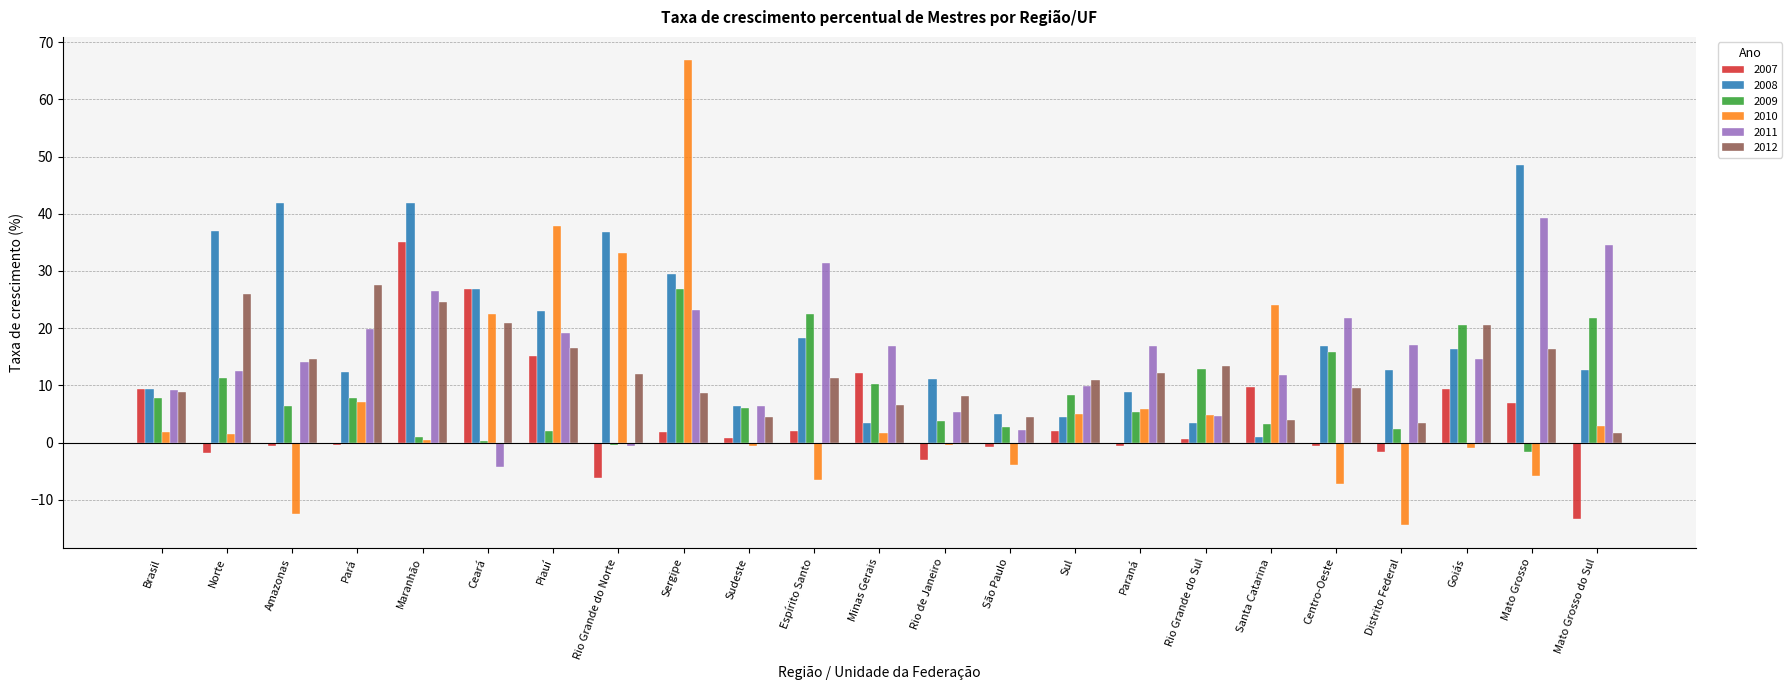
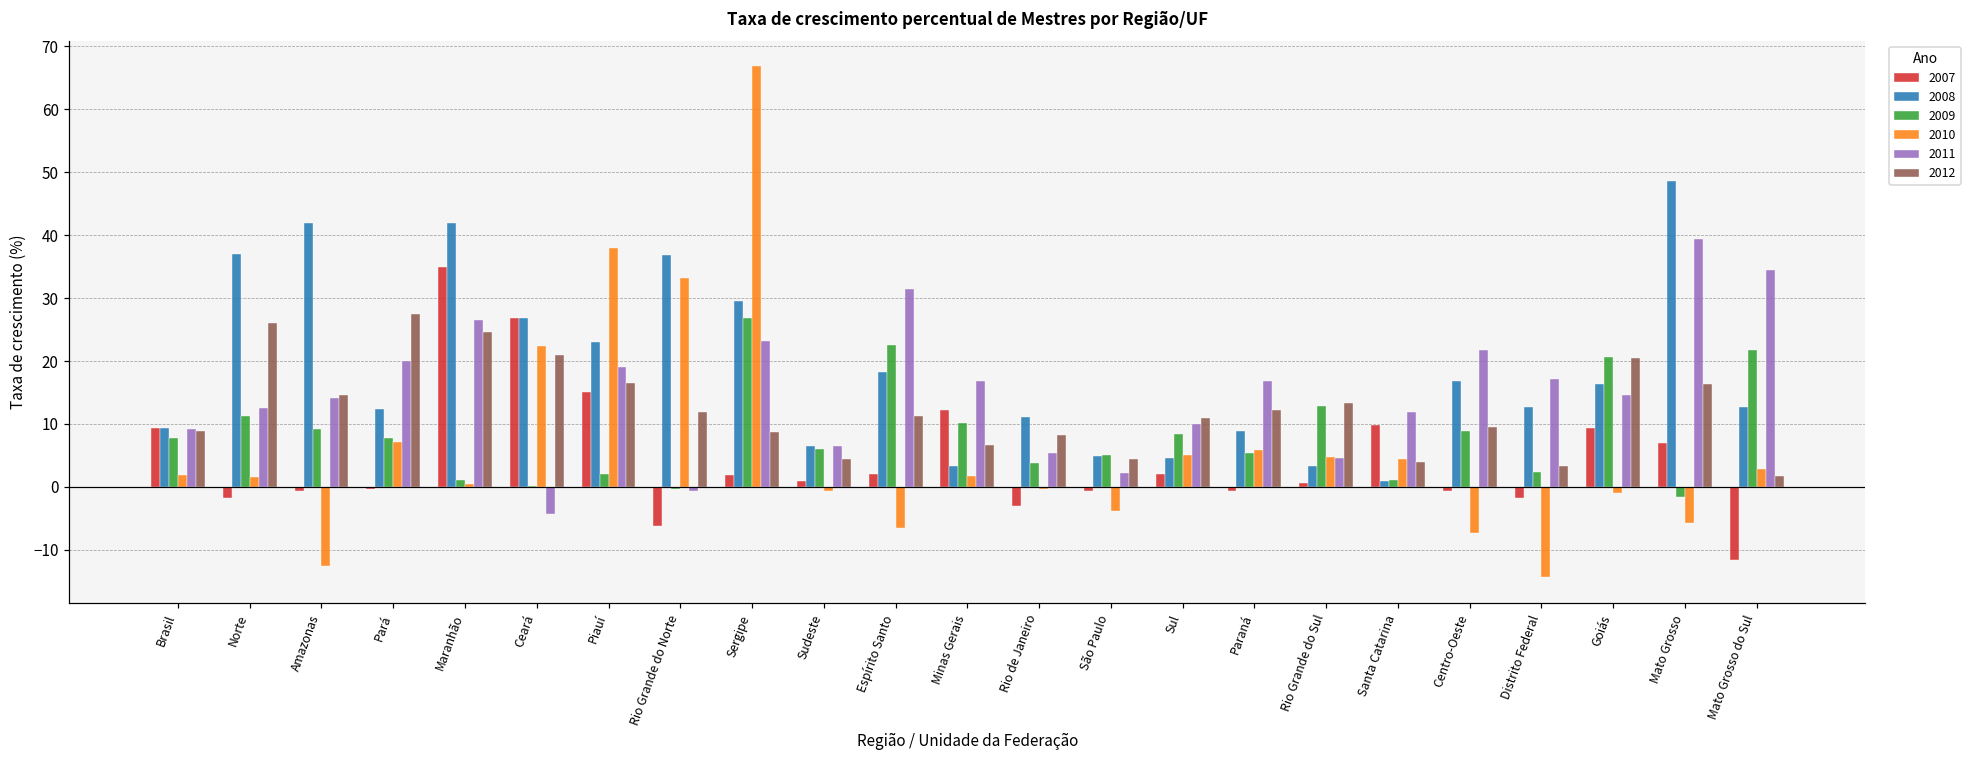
  {
    "2007": {
      "Brasil": 9,
      "Norte": -2,
      "Amazonas": -1,
      "Maranhão": 35,
      "Ceará": 27,
      "Piauí": 15,
      "Rio Grande do Norte": -6,
      "Sergipe": 2,
      "Sudeste": 1,
      "Espírito Santo": 2,
      "Minas Gerais": 12,
      "Rio de Janeiro": -3,
      "São Paulo": -1,
      "Sul": 2,
      "Paraná": -1,
      "Rio Grande do Sul": 1,
      "Santa Catarina": 10,
      "Centro-Oeste": -1,
      "Distrito Federal": -2,
      "Goiás": 9,
      "Mato Grosso": 7,
-     "Mato Grosso do Sul": -13
+     "Mato Grosso do Sul": -12
    },
    "2008": {
      "Brasil": 9,
      "Norte": 37,
      "Amazonas": 42,
      "Pará": 12,
      "Maranhão": 42,
      "Ceará": 27,
      "Piauí": 23,
      "Rio Grande do Norte": 37,
      "Sergipe": 29,
      "Sudeste": 6,
      "Espírito Santo": 18,
      "Minas Gerais": 3,
      "Rio de Janeiro": 11,
      "São Paulo": 5,
      "Sul": 5,
      "Paraná": 9,
      "Rio Grande do Sul": 3,
      "Santa Catarina": 1,
      "Centro-Oeste": 17,
      "Distrito Federal": 13,
      "Goiás": 16,
      "Mato Grosso": 49,
      "Mato Grosso do Sul": 13
    },
    "2009": {
      "Brasil": 8,
      "Norte": 11,
-     "Amazonas": 6,
+     "Amazonas": 9,
      "Pará": 8,
      "Maranhão": 1,
      "Piauí": 2,
      "Sergipe": 27,
      "Sudeste": 6,
      "Espírito Santo": 23,
      "Minas Gerais": 10,
      "Rio de Janeiro": 4,
-     "São Paulo": 3,
+     "São Paulo": 5,
      "Sul": 8,
      "Paraná": 5,
      "Rio Grande do Sul": 13,
-     "Santa Catarina": 3,
-     "Centro-Oeste": 16,
+     "Santa Catarina": 1,
+     "Centro-Oeste": 9,
      "Distrito Federal": 2,
      "Goiás": 21,
      "Mato Grosso": -2,
      "Mato Grosso do Sul": 22
    },
    "2010": {
      "Brasil": 2,
      "Norte": 2,
      "Amazonas": -13,
      "Pará": 7,
      "Maranhão": 1,
      "Ceará": 22,
      "Piauí": 38,
      "Rio Grande do Norte": 33,
      "Sergipe": 67,
      "Sudeste": -1,
      "Espírito Santo": -7,
      "Minas Gerais": 2,
      "São Paulo": -4,
      "Sul": 5,
      "Paraná": 6,
      "Rio Grande do Sul": 5,
-     "Santa Catarina": 24,
+     "Santa Catarina": 4,
      "Centro-Oeste": -7,
      "Distrito Federal": -14,
      "Goiás": -1,
      "Mato Grosso": -6,
      "Mato Grosso do Sul": 3
    },
    "2011": {
      "Brasil": 9,
      "Norte": 13,
      "Amazonas": 14,
      "Pará": 20,
      "Maranhão": 27,
      "Ceará": -4,
      "Piauí": 19,
      "Rio Grande do Norte": -1,
      "Sergipe": 23,
      "Sudeste": 6,
      "Espírito Santo": 31,
      "Minas Gerais": 17,
      "Rio de Janeiro": 5,
      "São Paulo": 2,
      "Sul": 10,
      "Paraná": 17,
      "Rio Grande do Sul": 5,
      "Santa Catarina": 12,
      "Centro-Oeste": 22,
      "Distrito Federal": 17,
      "Goiás": 15,
      "Mato Grosso": 39,
      "Mato Grosso do Sul": 35
    },
    "2012": {
      "Brasil": 9,
      "Norte": 26,
      "Amazonas": 15,
      "Pará": 27,
      "Maranhão": 25,
      "Ceará": 21,
      "Piauí": 16,
      "Rio Grande do Norte": 12,
      "Sergipe": 9,
      "Sudeste": 4,
      "Espírito Santo": 11,
      "Minas Gerais": 7,
      "Rio de Janeiro": 8,
      "São Paulo": 4,
      "Sul": 11,
      "Paraná": 12,
      "Rio Grande do Sul": 13,
      "Santa Catarina": 4,
      "Centro-Oeste": 10,
      "Distrito Federal": 3,
      "Goiás": 21,
      "Mato Grosso": 16,
      "Mato Grosso do Sul": 2
    }
  }
